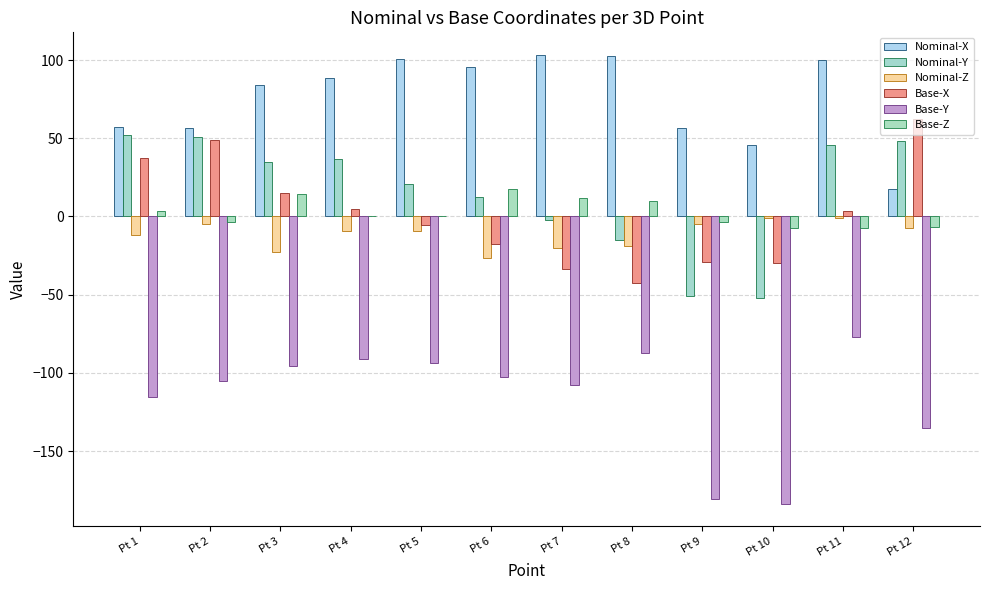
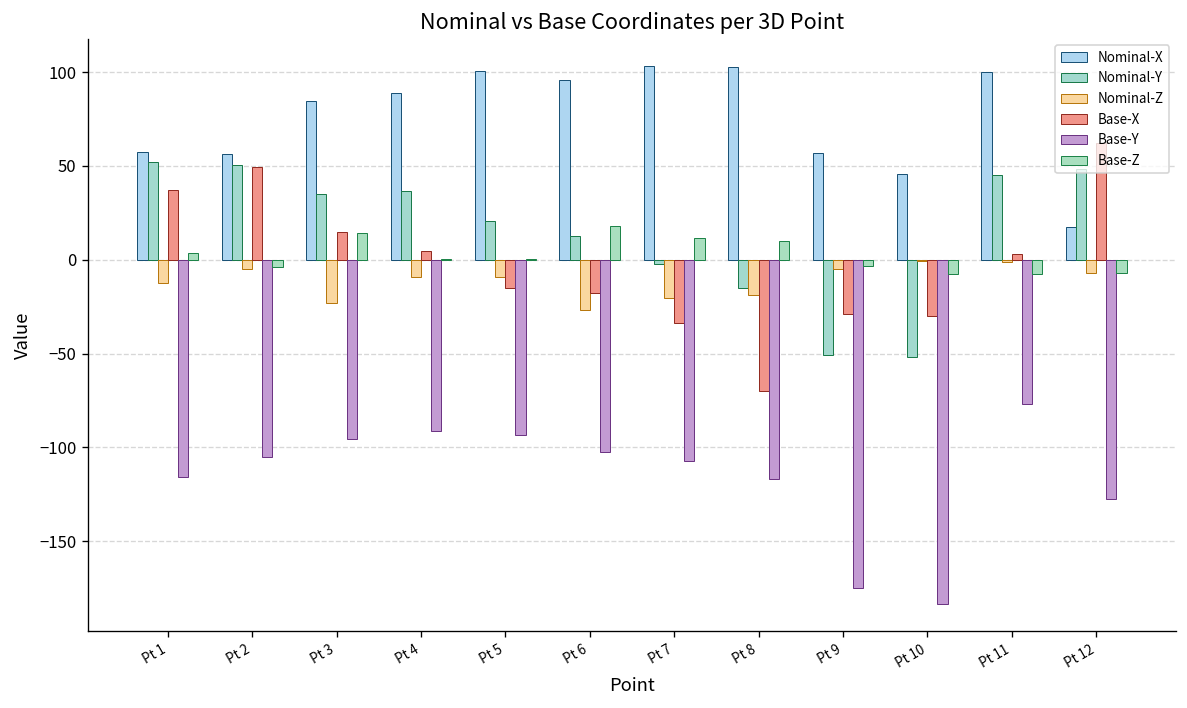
  {
    "Nominal-Z": {
      "Pt 1": -12,
      "Pt 2": -5,
      "Pt 3": -23,
      "Pt 4": -9,
      "Pt 5": -9,
      "Pt 6": -27,
      "Pt 7": -20,
      "Pt 8": -19,
      "Pt 9": -5,
      "Pt 12": -7
    },
    "Base-X": {
      "Pt 1": 37,
      "Pt 2": 49,
      "Pt 3": 15,
      "Pt 4": 5,
-     "Pt 5": -5,
+     "Pt 5": -15,
      "Pt 6": -18,
      "Pt 7": -34,
-     "Pt 8": -43,
+     "Pt 8": -70,
      "Pt 9": -29,
      "Pt 10": -30,
      "Pt 11": 3
    },
    "Base-Y": {
      "Pt 1": -116,
      "Pt 2": -105,
      "Pt 3": -96,
      "Pt 4": -91,
      "Pt 5": -94,
      "Pt 6": -103,
      "Pt 7": -108,
-     "Pt 8": -87,
-     "Pt 9": -180,
+     "Pt 8": -117,
+     "Pt 9": -175,
      "Pt 10": -184,
      "Pt 11": -77,
-     "Pt 12": -135
+     "Pt 12": -127
    }
  }
